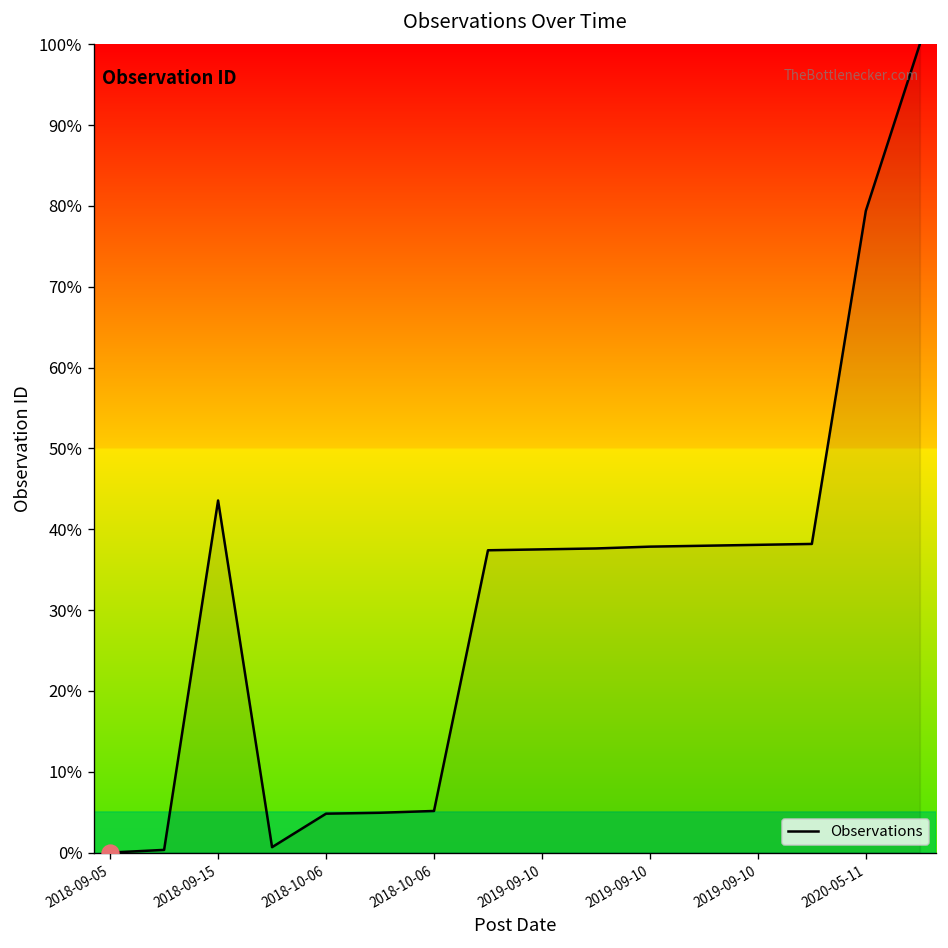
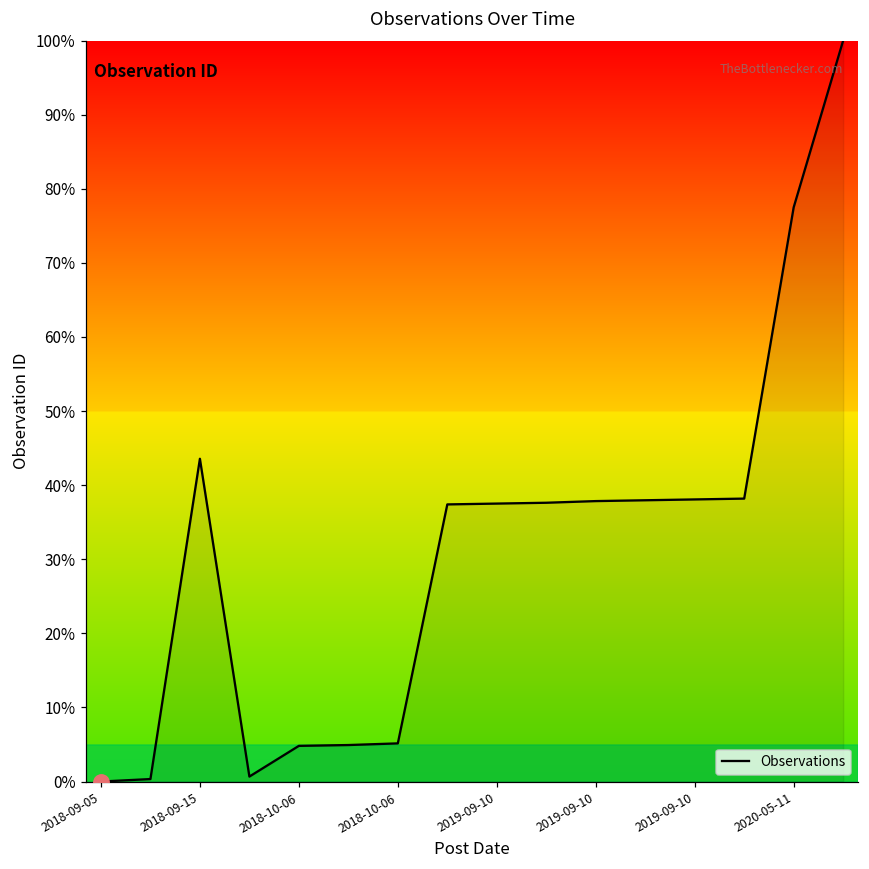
  {
    "Observations": {
      "2018-09-15": "44%",
-     "2020-05-11": "79%"
+     "2020-05-11": "77%"
    }
  }
